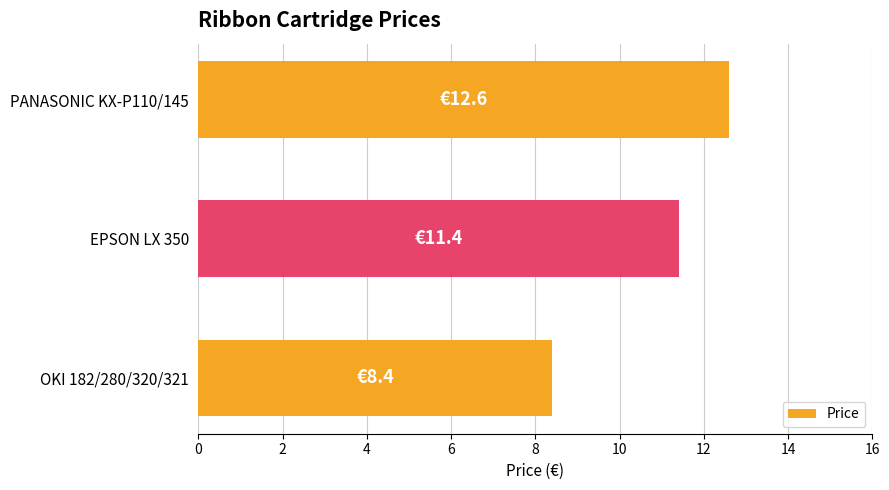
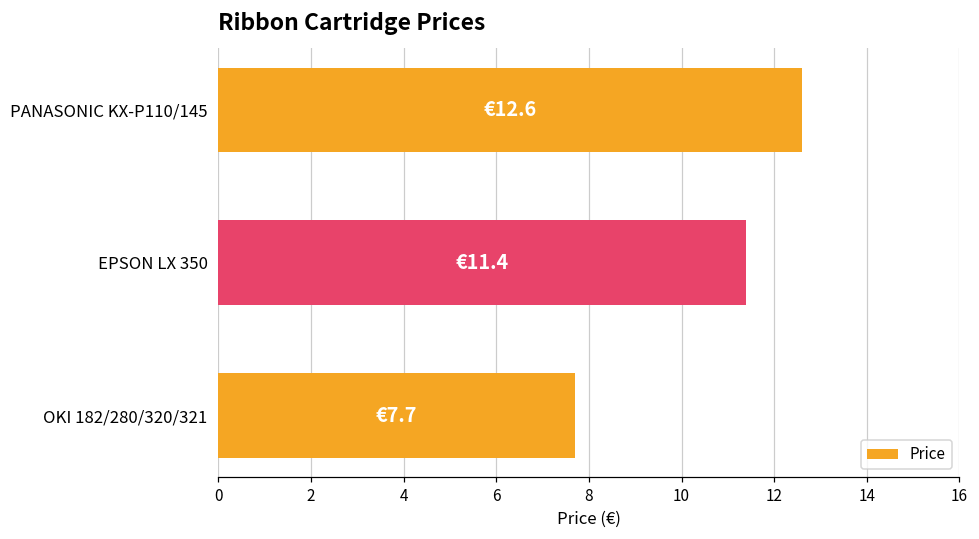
  {
    "PANASONIC KX-P110/145": "€12.6",
    "EPSON LX 350": "€11.4",
-   "OKI 182/280/320/321": "€8.4"
+   "OKI 182/280/320/321": "€7.7"
  }
